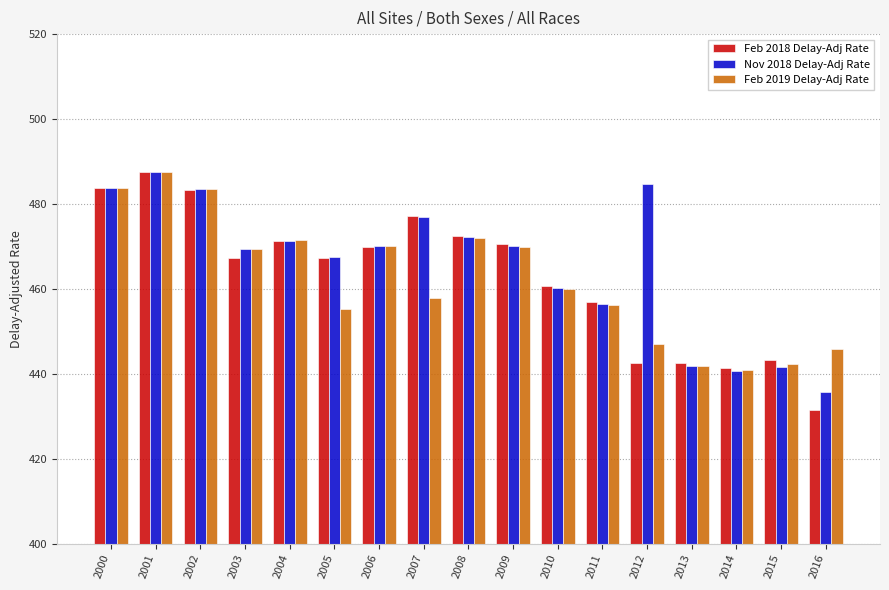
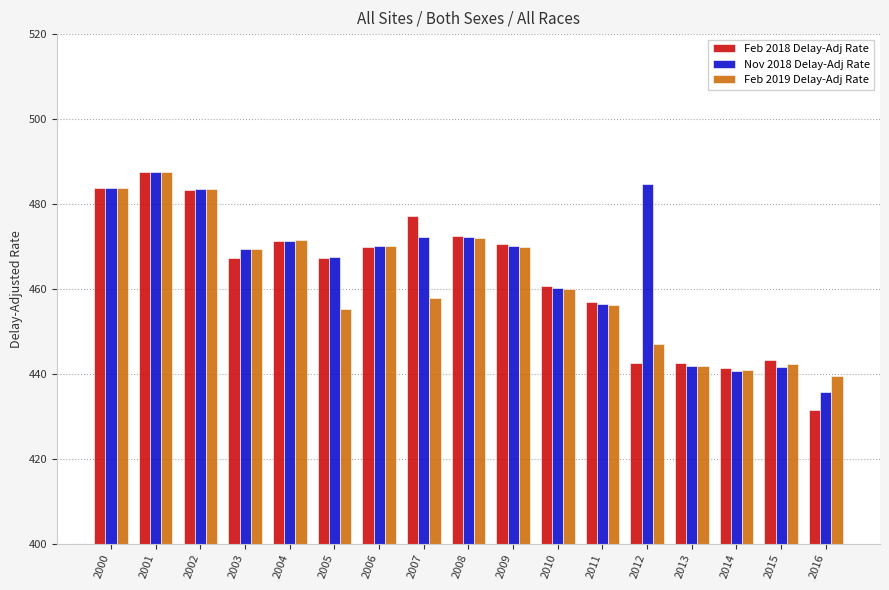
  {
    "Feb 2018 Delay-Adj Rate": {
      "2000": 484,
      "2001": 487,
      "2002": 483,
      "2003": 467,
      "2004": 471,
      "2005": 467,
      "2006": 470,
      "2007": 477,
      "2008": 472,
      "2009": 471,
      "2010": 461,
      "2011": 457,
      "2012": 443,
      "2013": 443,
      "2014": 441,
      "2015": 443,
      "2016": 431
    },
    "Nov 2018 Delay-Adj Rate": {
      "2000": 484,
      "2001": 487,
      "2002": 483,
      "2003": 469,
      "2004": 471,
      "2005": 467,
      "2006": 470,
-     "2007": 477,
+     "2007": 472,
      "2008": 472,
      "2009": 470,
      "2010": 460,
      "2011": 456,
      "2012": 485,
      "2013": 442,
      "2014": 441,
      "2015": 442,
      "2016": 436
    },
    "Feb 2019 Delay-Adj Rate": {
      "2000": 484,
      "2001": 488,
      "2002": 484,
      "2003": 469,
      "2004": 471,
      "2005": 455,
      "2006": 470,
      "2007": 458,
      "2008": 472,
      "2009": 470,
      "2010": 460,
      "2011": 456,
      "2012": 447,
      "2013": 442,
      "2014": 441,
      "2015": 442,
-     "2016": 446
+     "2016": 439
    }
  }
